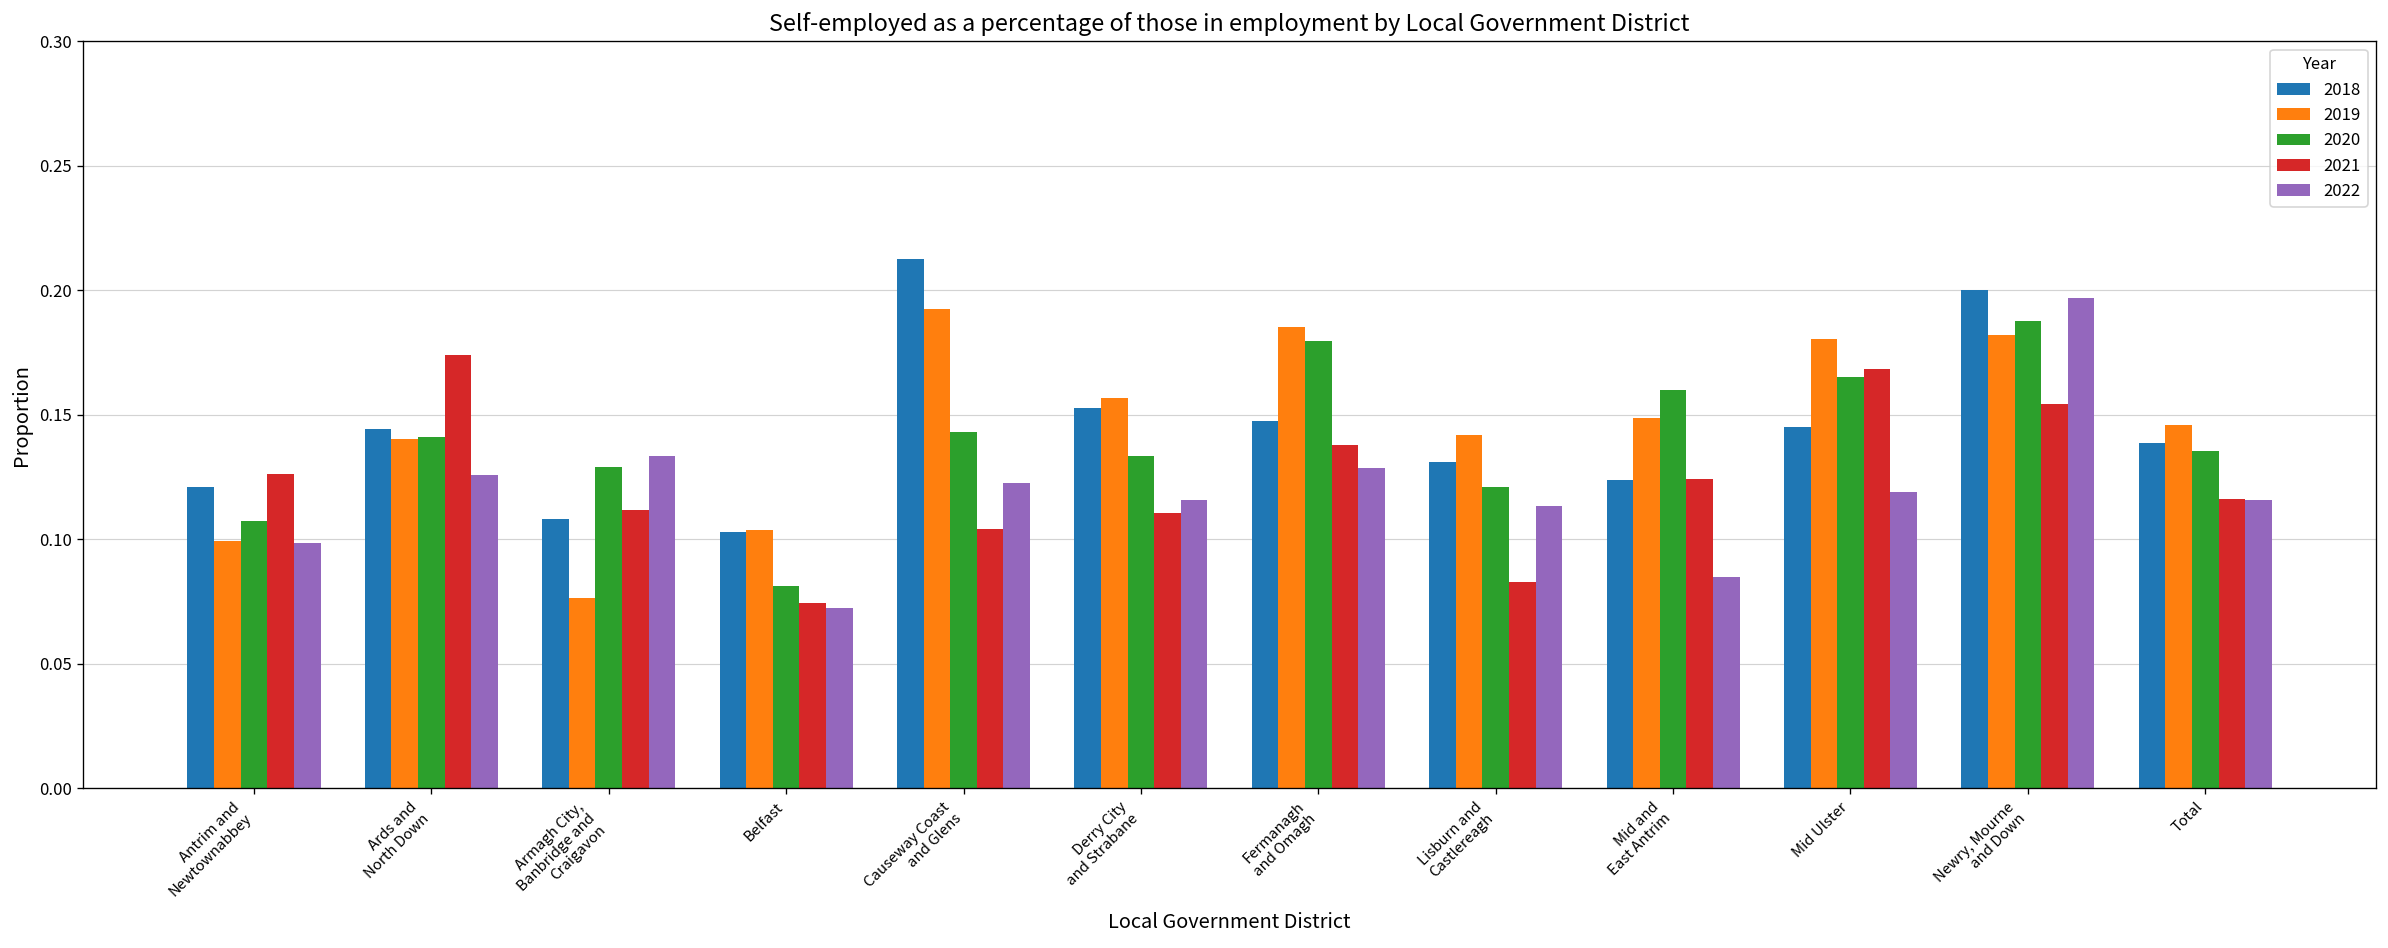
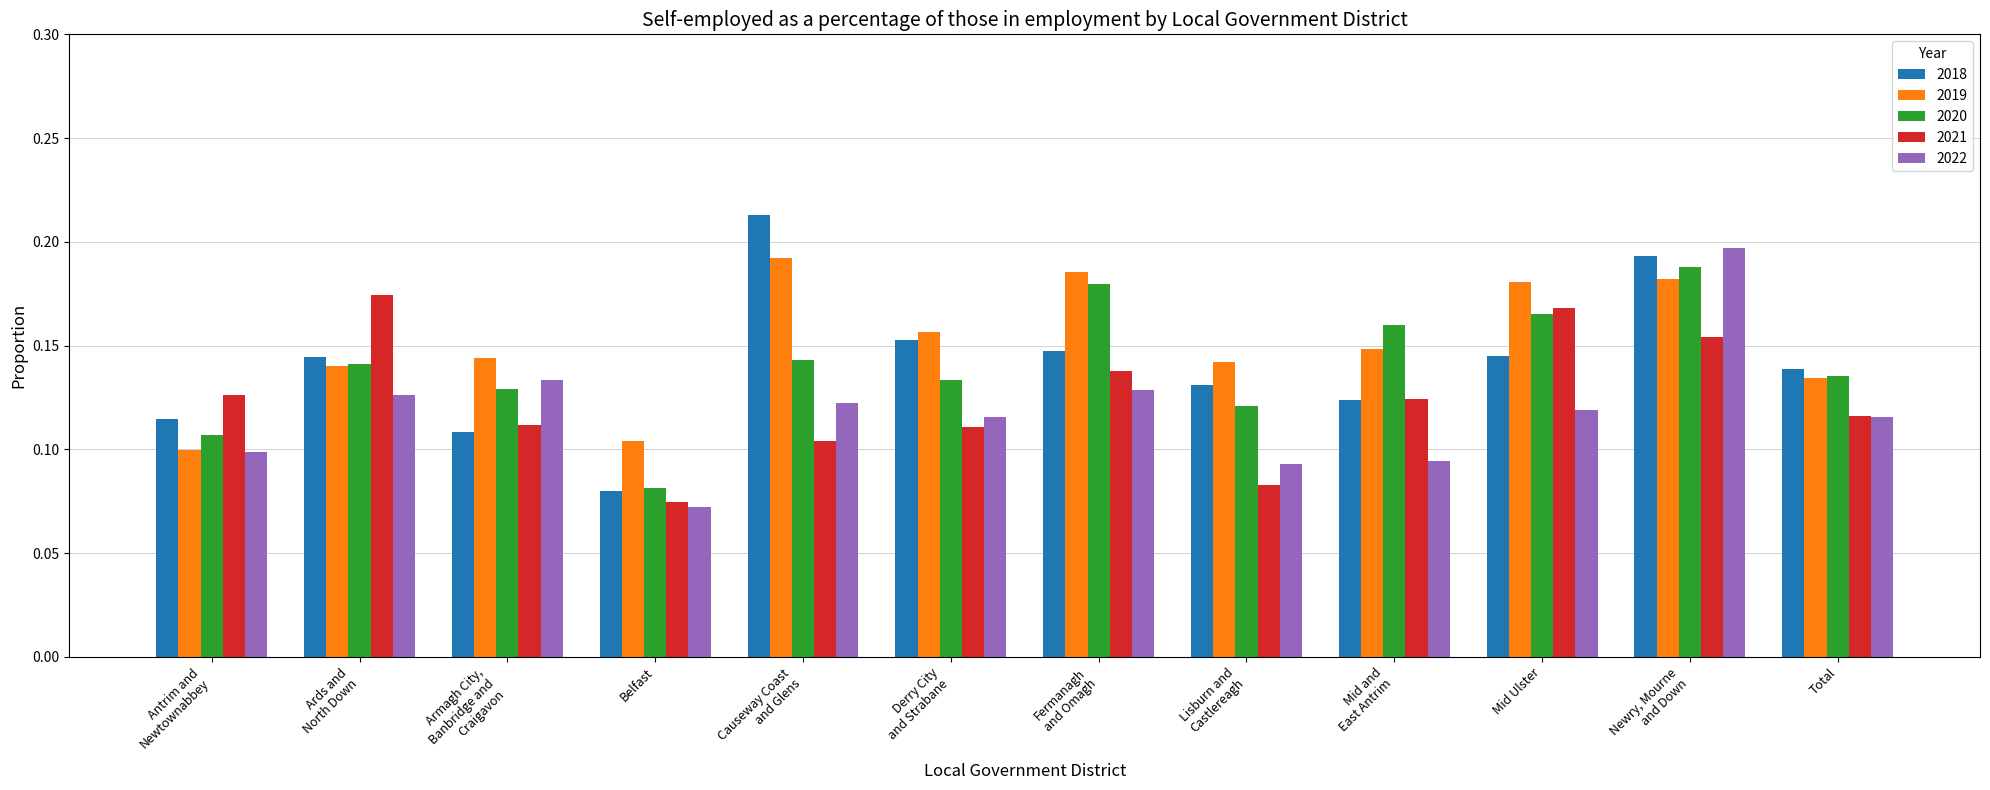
  {
    "2018": {
-     "Antrim and Newtownabbey": 0.121,
+     "Antrim and Newtownabbey": 0.115,
      "Ards and North Down": 0.144,
      "Armagh City, Banbridge and Craigavon": 0.108,
-     "Belfast": 0.103,
+     "Belfast": 0.080,
      "Causeway Coast and Glens": 0.213,
      "Derry City and Strabane": 0.153,
      "Fermanagh and Omagh": 0.147,
      "Lisburn and Castlereagh": 0.131,
      "Mid and East Antrim": 0.124,
      "Mid Ulster": 0.145,
-     "Newry, Mourne and Down": 0.200,
+     "Newry, Mourne and Down": 0.193,
      "Total": 0.139
    },
    "2019": {
      "Antrim and Newtownabbey": 0.099,
      "Ards and North Down": 0.140,
-     "Armagh City, Banbridge and Craigavon": 0.076,
+     "Armagh City, Banbridge and Craigavon": 0.144,
      "Belfast": 0.104,
      "Causeway Coast and Glens": 0.192,
      "Derry City and Strabane": 0.157,
      "Fermanagh and Omagh": 0.185,
      "Lisburn and Castlereagh": 0.142,
      "Mid and East Antrim": 0.149,
      "Mid Ulster": 0.180,
      "Newry, Mourne and Down": 0.182,
-     "Total": 0.146
+     "Total": 0.135
    },
    "2020": {
      "Antrim and Newtownabbey": 0.107,
      "Ards and North Down": 0.141,
      "Armagh City, Banbridge and Craigavon": 0.129,
      "Belfast": 0.081,
      "Causeway Coast and Glens": 0.143,
      "Derry City and Strabane": 0.133,
      "Fermanagh and Omagh": 0.180,
      "Lisburn and Castlereagh": 0.121,
      "Mid and East Antrim": 0.160,
      "Mid Ulster": 0.165,
      "Newry, Mourne and Down": 0.188,
      "Total": 0.135
    },
    "2021": {
      "Antrim and Newtownabbey": 0.126,
      "Ards and North Down": 0.174,
      "Armagh City, Banbridge and Craigavon": 0.112,
      "Belfast": 0.074,
      "Causeway Coast and Glens": 0.104,
      "Derry City and Strabane": 0.111,
      "Fermanagh and Omagh": 0.138,
      "Lisburn and Castlereagh": 0.083,
      "Mid and East Antrim": 0.124,
      "Mid Ulster": 0.168,
      "Newry, Mourne and Down": 0.154,
      "Total": 0.116
    },
    "2022": {
      "Antrim and Newtownabbey": 0.099,
      "Ards and North Down": 0.126,
      "Armagh City, Banbridge and Craigavon": 0.133,
      "Belfast": 0.072,
      "Causeway Coast and Glens": 0.122,
      "Derry City and Strabane": 0.116,
      "Fermanagh and Omagh": 0.128,
-     "Lisburn and Castlereagh": 0.113,
-     "Mid and East Antrim": 0.085,
+     "Lisburn and Castlereagh": 0.093,
+     "Mid and East Antrim": 0.094,
      "Mid Ulster": 0.119,
      "Newry, Mourne and Down": 0.197,
      "Total": 0.116
    }
  }
